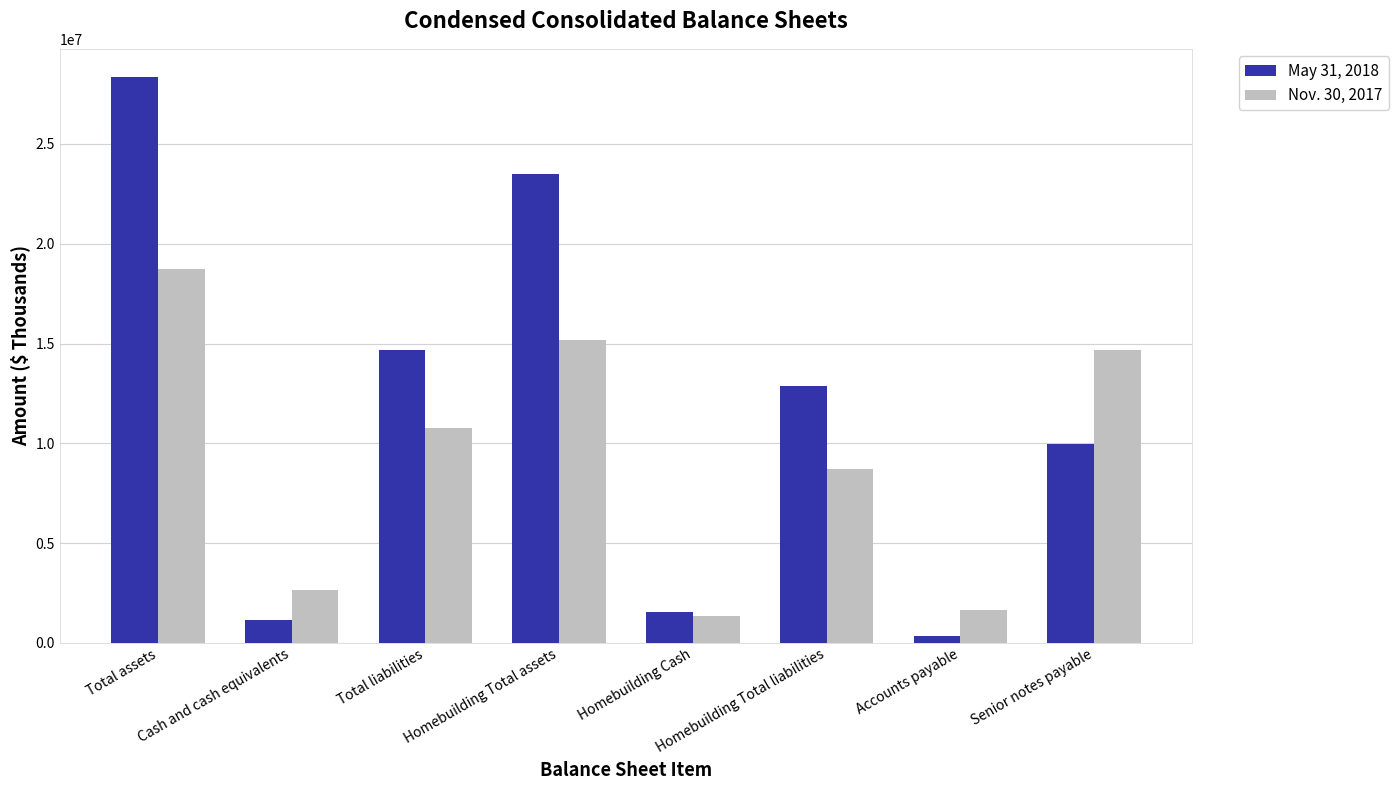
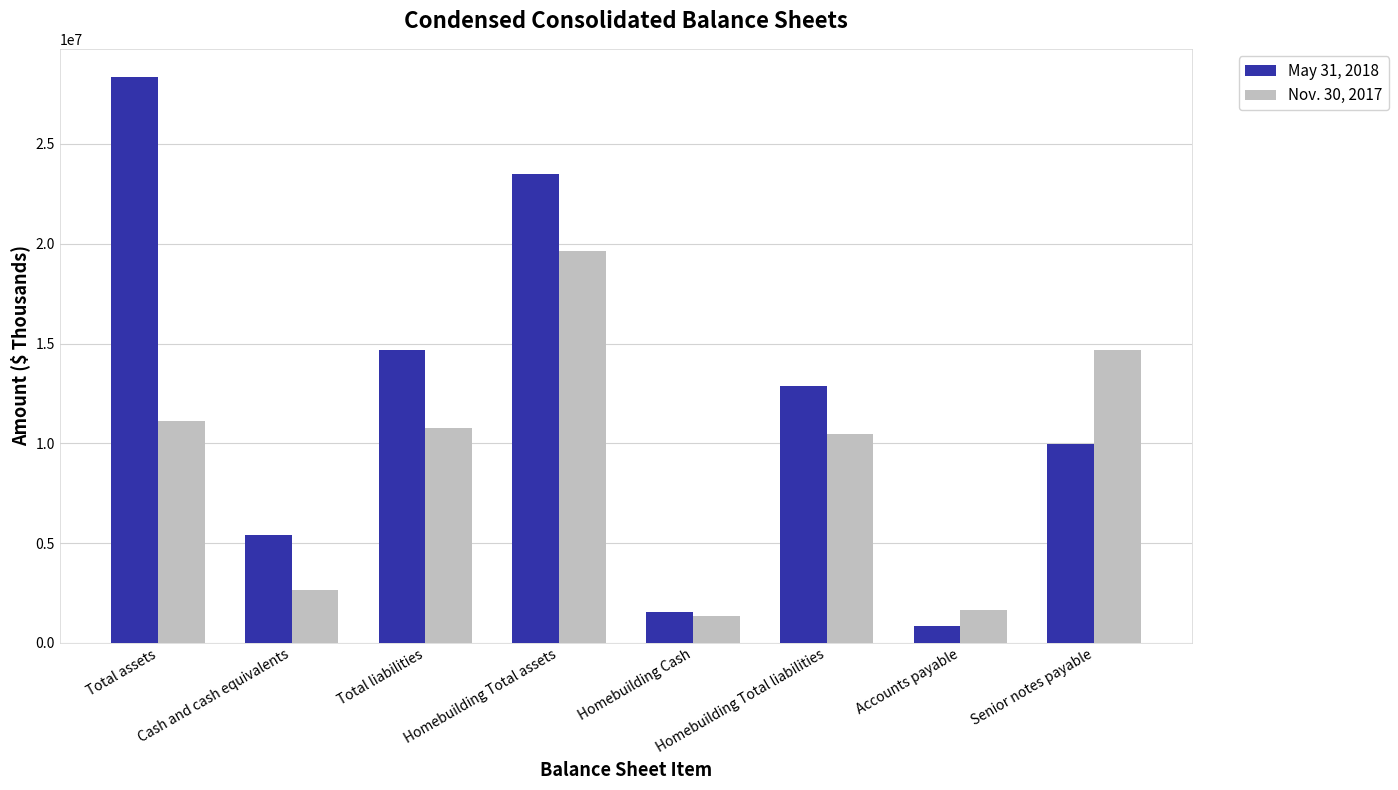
  {
    "May 31, 2018": {
      "Total assets": 28400000,
-     "Cash and cash equivalents": 1200000,
+     "Cash and cash equivalents": 5400000,
      "Total liabilities": 14700000,
      "Homebuilding Total assets": 23500000,
      "Homebuilding Cash": 1500000,
      "Homebuilding Total liabilities": 12900000,
-     "Accounts payable": 300000,
+     "Accounts payable": 800000,
      "Senior notes payable": 10000000
    },
    "Nov. 30, 2017": {
-     "Total assets": 18700000,
+     "Total assets": 11100000,
      "Cash and cash equivalents": 2700000,
      "Total liabilities": 10800000,
-     "Homebuilding Total assets": 15200000,
+     "Homebuilding Total assets": 19700000,
      "Homebuilding Cash": 1300000,
-     "Homebuilding Total liabilities": 8700000,
+     "Homebuilding Total liabilities": 10500000,
      "Accounts payable": 1600000,
      "Senior notes payable": 14700000
    }
  }
